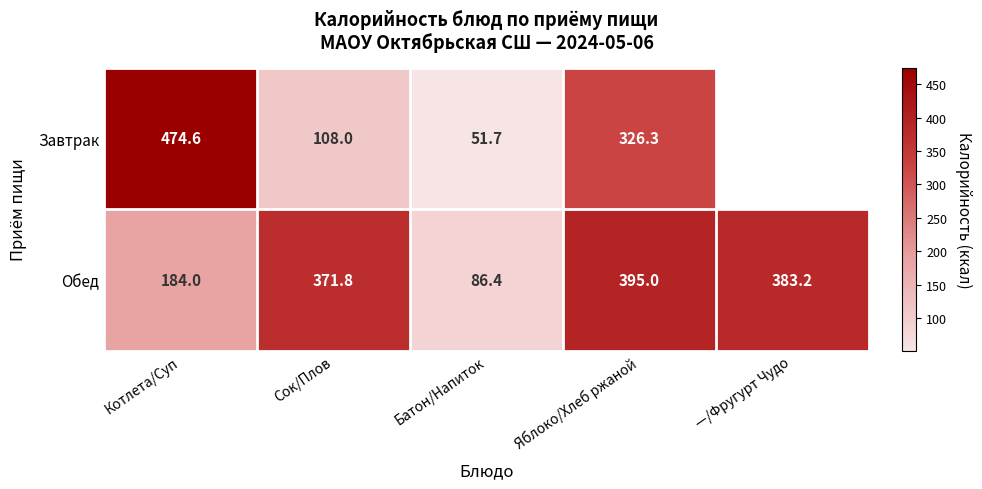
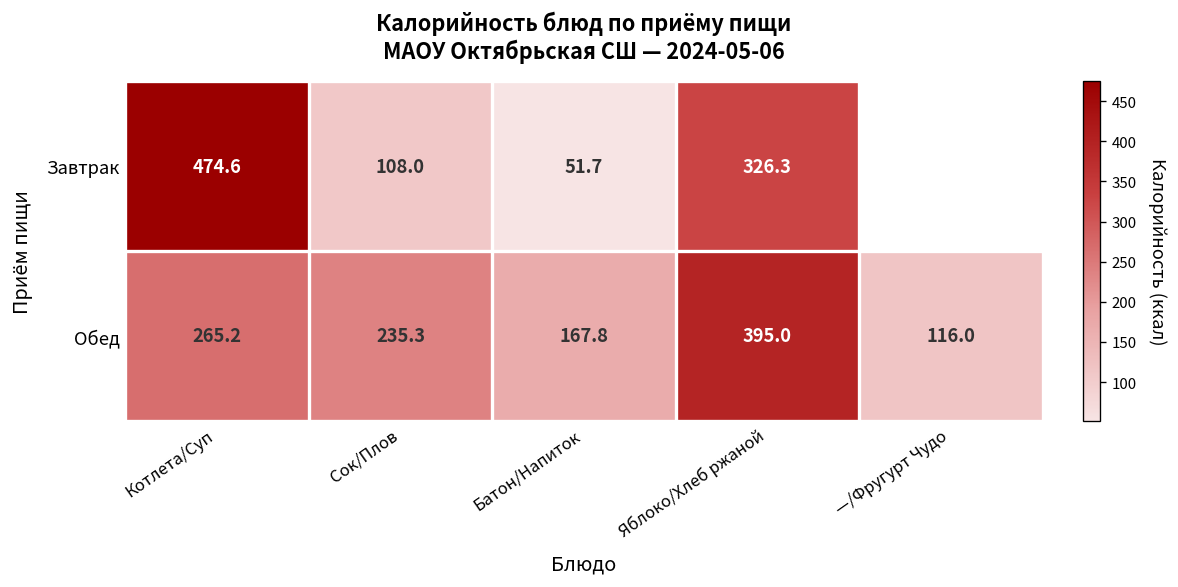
  {
    "Завтрак": {
      "Котлета/Суп": 474.6,
      "Сок/Плов": 108.0,
      "Батон/Напиток": 51.7,
      "Яблоко/Хлеб ржаной": 326.3
    },
    "Обед": {
-     "Котлета/Суп": 184.0,
-     "Сок/Плов": 371.8,
-     "Батон/Напиток": 86.4,
+     "Котлета/Суп": 265.2,
+     "Сок/Плов": 235.3,
+     "Батон/Напиток": 167.8,
      "Яблоко/Хлеб ржаной": 395.0,
-     "—/Фругурт Чудо": 383.2
+     "—/Фругурт Чудо": 116.0
    }
  }
